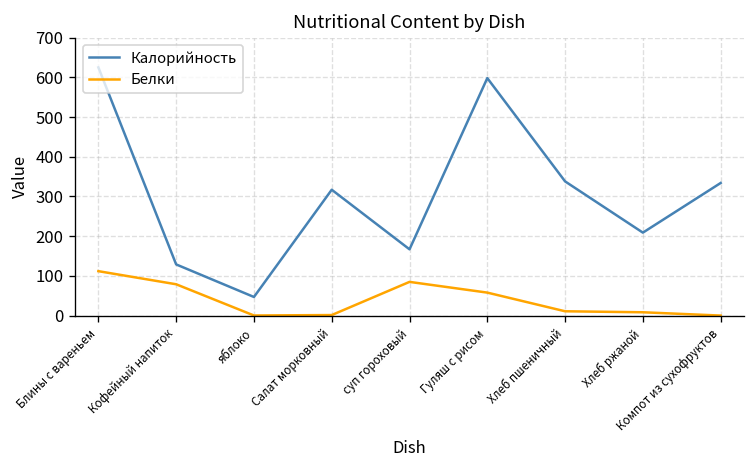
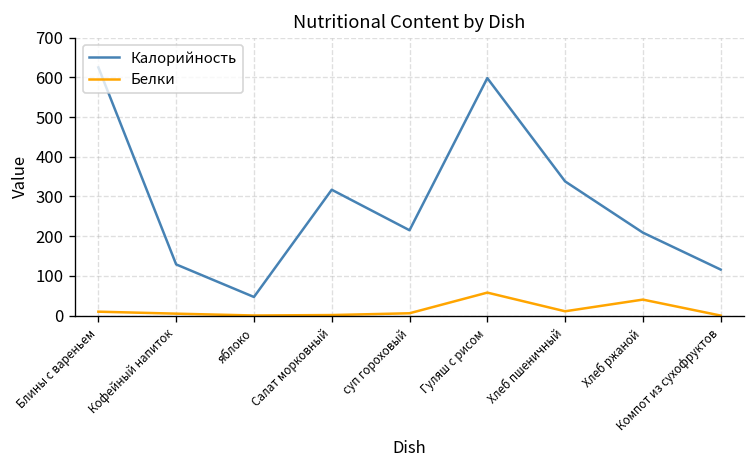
  {
    "Калорийность": {
      "Кофейный напиток": 130,
      "яблоко": 50,
      "Салат морковный": 320,
-     "суп гороховый": 170,
+     "суп гороховый": 220,
      "Гуляш с рисом": 600,
      "Хлеб пшеничный": 340,
      "Хлеб ржаной": 210,
-     "Компот из сухофруктов": 330
+     "Компот из сухофруктов": 120
    },
    "Белки": {
-     "Блины с вареньем": 110,
-     "Кофейный напиток": 80,
+     "Блины с вареньем": 10,
+     "Кофейный напиток": 10,
      "яблоко": 0,
      "Салат морковный": 0,
-     "суп гороховый": 90,
+     "суп гороховый": 10,
      "Гуляш с рисом": 60,
      "Хлеб пшеничный": 10,
-     "Хлеб ржаной": 10,
+     "Хлеб ржаной": 40,
      "Компот из сухофруктов": 0
    }
  }
